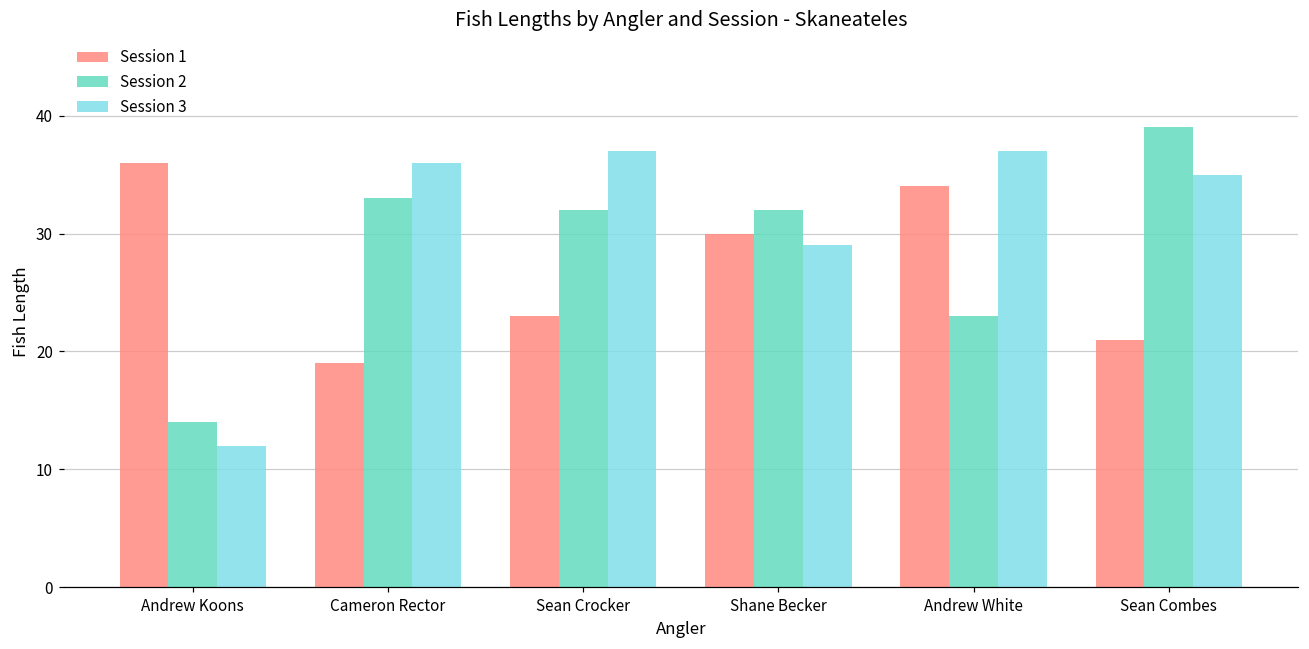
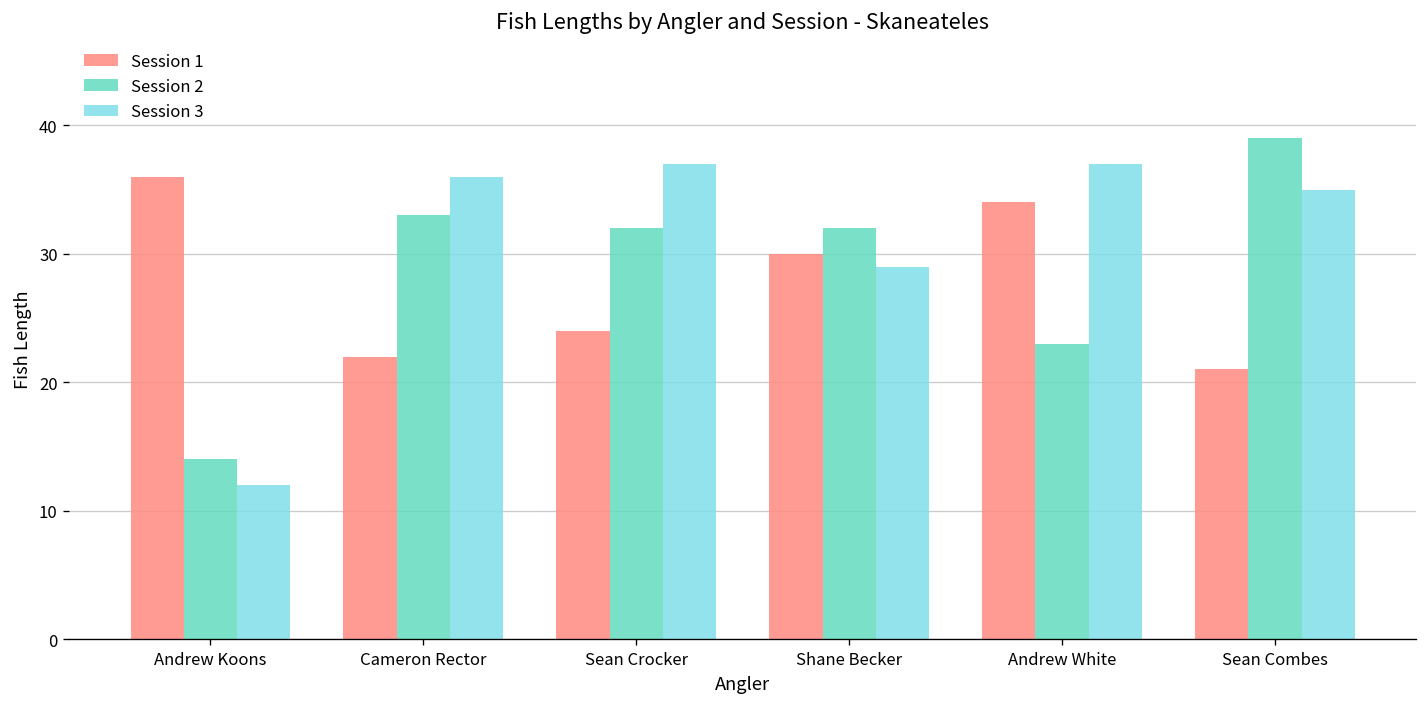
  {
    "Session 1": {
      "Andrew Koons": 36,
-     "Cameron Rector": 19,
-     "Sean Crocker": 23,
+     "Cameron Rector": 22,
+     "Sean Crocker": 24,
      "Shane Becker": 30,
      "Andrew White": 34,
      "Sean Combes": 21
    }
  }
